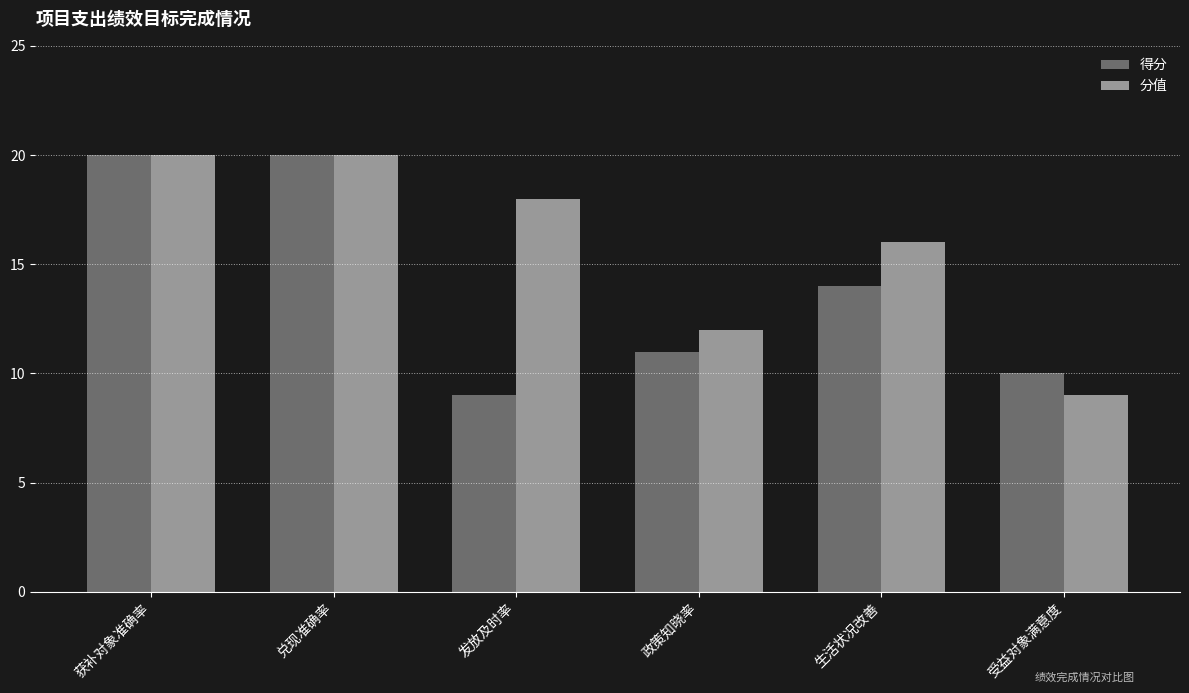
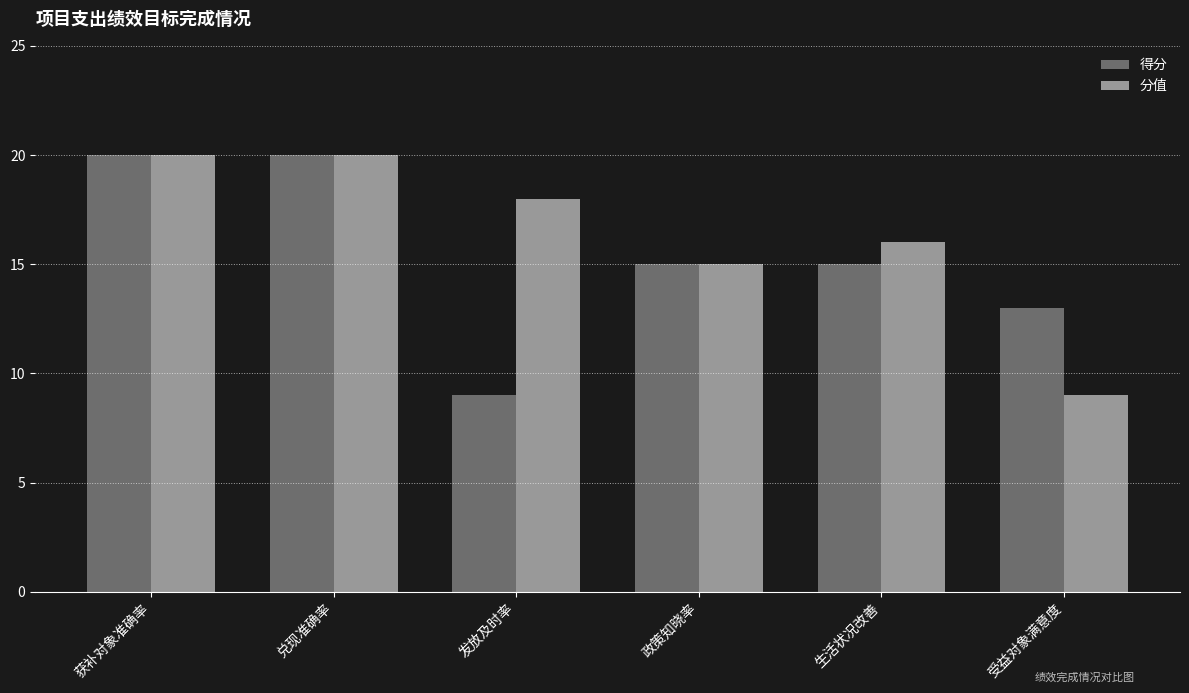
  {
    "得分": {
      "获补对象准确率": 20,
      "兑现准确率": 20,
      "发放及时率": 9,
-     "政策知晓率": 11,
-     "生活状况改善": 14,
-     "受益对象满意度": 10
+     "政策知晓率": 15,
+     "生活状况改善": 15,
+     "受益对象满意度": 13
    },
    "分值": {
      "获补对象准确率": 20,
      "兑现准确率": 20,
      "发放及时率": 18,
-     "政策知晓率": 12,
+     "政策知晓率": 15,
      "生活状况改善": 16,
      "受益对象满意度": 9
    }
  }
